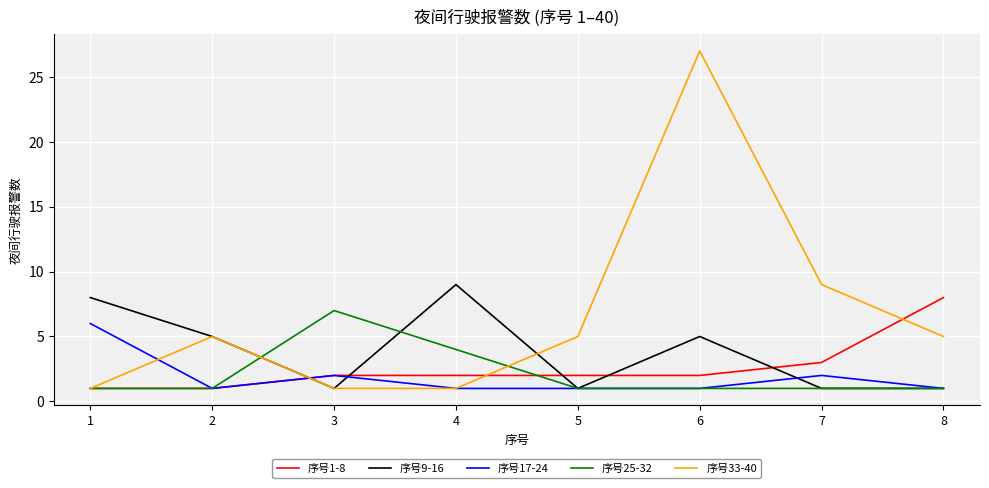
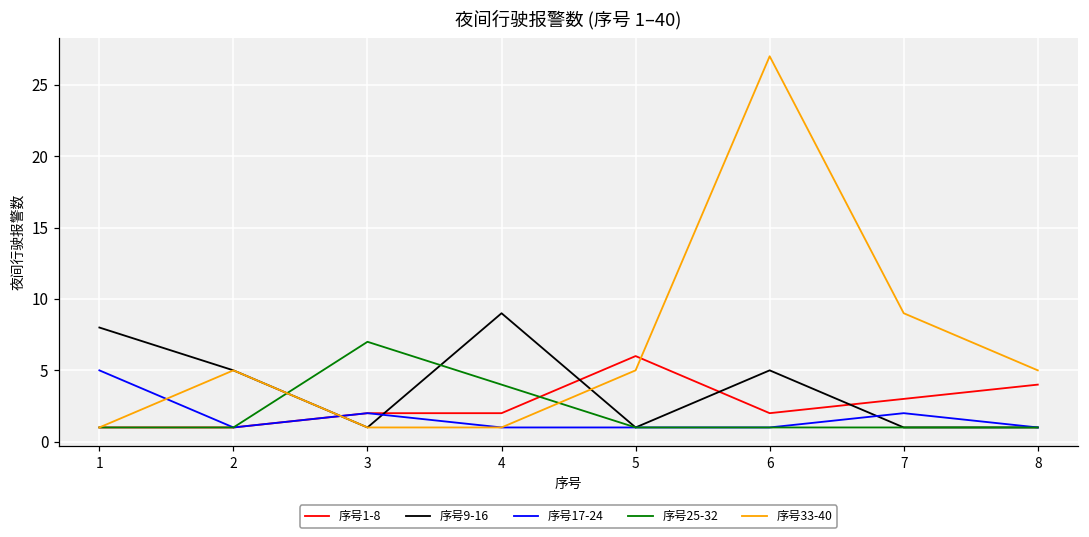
  {
    "序号1-8": {
      "4": 2,
-     "5": 2,
+     "5": 6,
      "6": 2,
      "7": 3,
-     "8": 8
+     "8": 4
    },
    "序号9-16": {
      "1": 8,
      "4": 9,
      "6": 5
    },
    "序号17-24": {
-     "1": 6,
+     "1": 5,
      "7": 2
    },
    "序号25-32": {
      "3": 7,
      "4": 4
    },
    "序号33-40": {
      "5": 5,
      "6": 27,
      "7": 9,
      "8": 5
    }
  }
